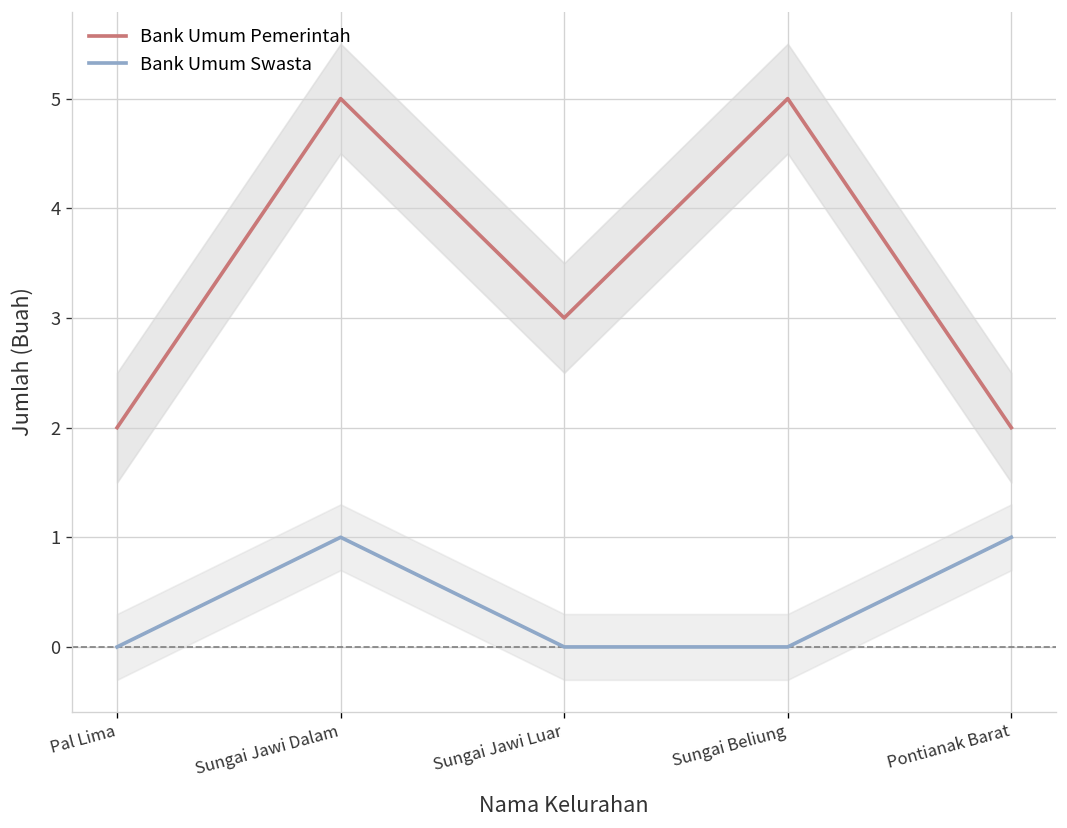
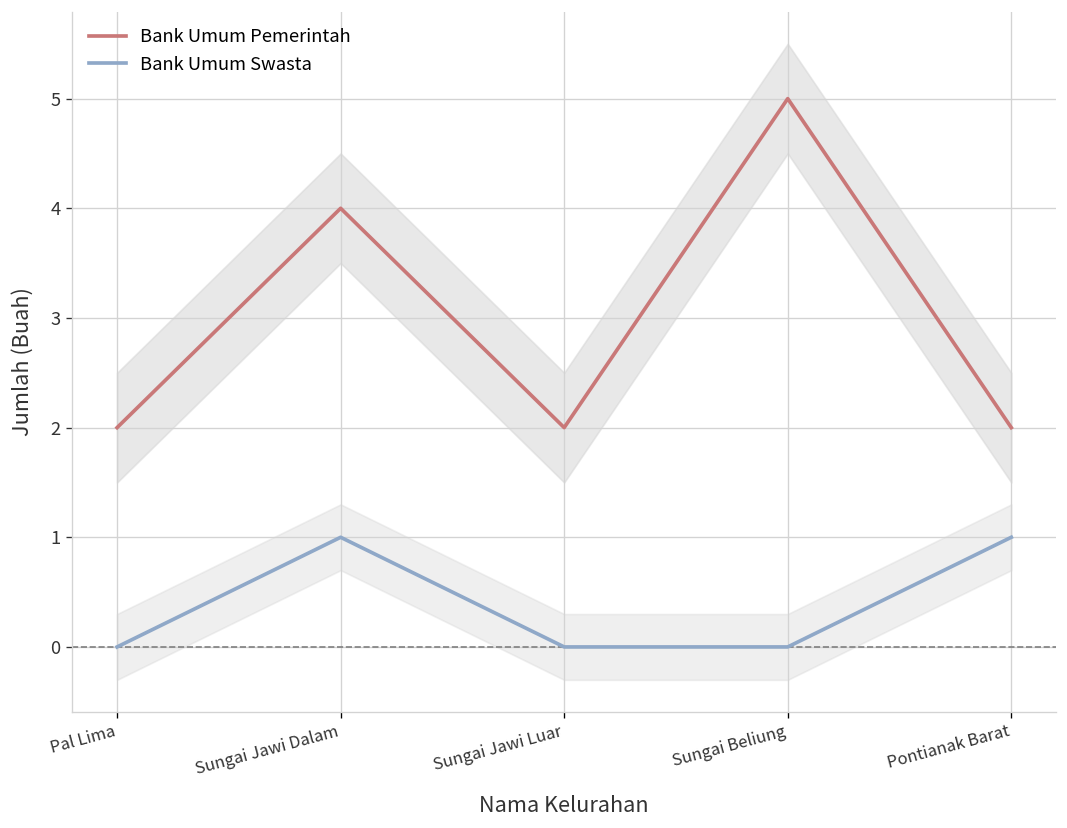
  {
    "Bank Umum Pemerintah": {
      "Pal Lima": 2,
-     "Sungai Jawi Dalam": 5,
-     "Sungai Jawi Luar": 3,
+     "Sungai Jawi Dalam": 4,
+     "Sungai Jawi Luar": 2,
      "Sungai Beliung": 5,
      "Pontianak Barat": 2
    },
    "Bank Umum Swasta": {
      "Pal Lima": 0,
      "Sungai Jawi Dalam": 1,
      "Sungai Jawi Luar": 0,
      "Sungai Beliung": 0,
      "Pontianak Barat": 1
    }
  }
